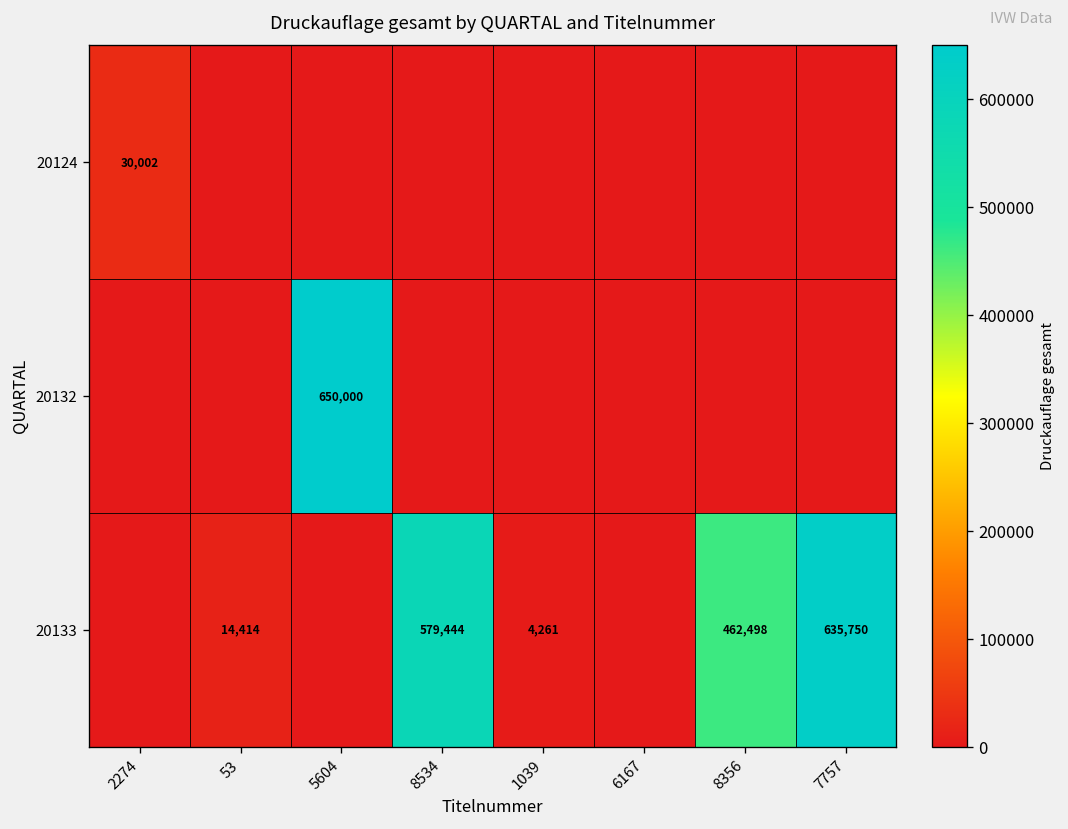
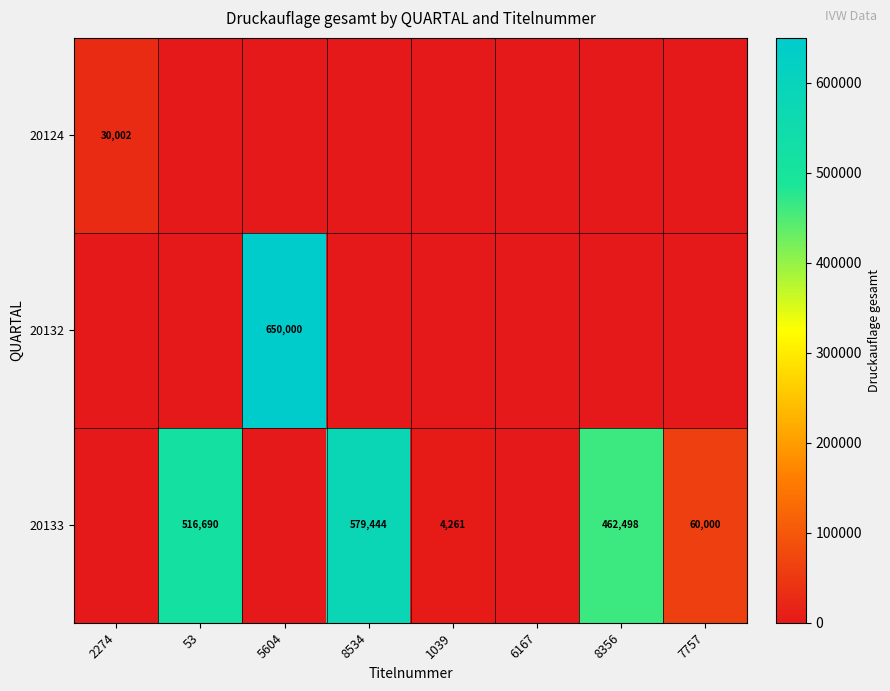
  {
    "20124": {
      "2274": "30,002"
    },
    "20132": {
      "5604": "650,000"
    },
    "20133": {
-     "53": "14,414",
+     "53": "516,690",
      "8534": "579,444",
      "1039": "4,261",
      "8356": "462,498",
-     "7757": "635,750"
+     "7757": "60,000"
    }
  }
